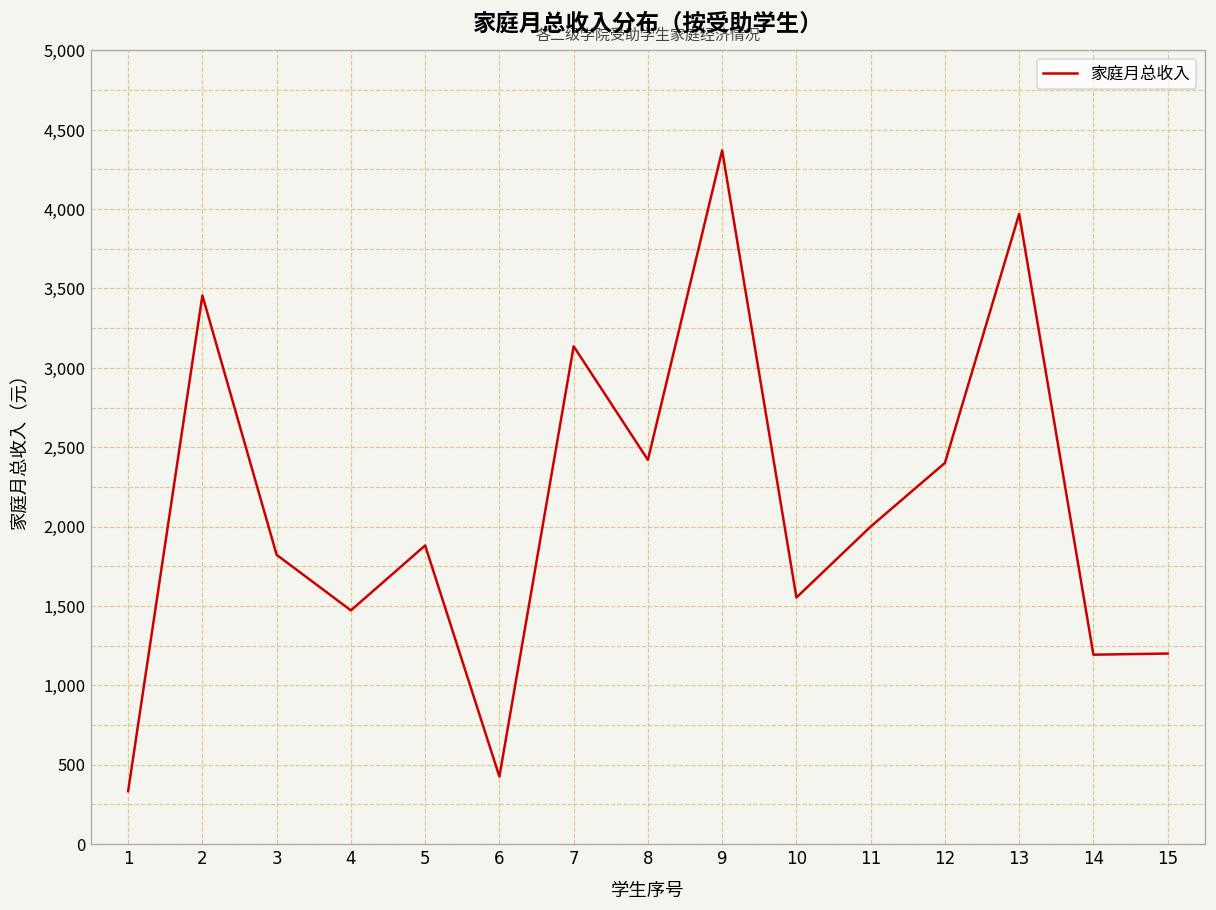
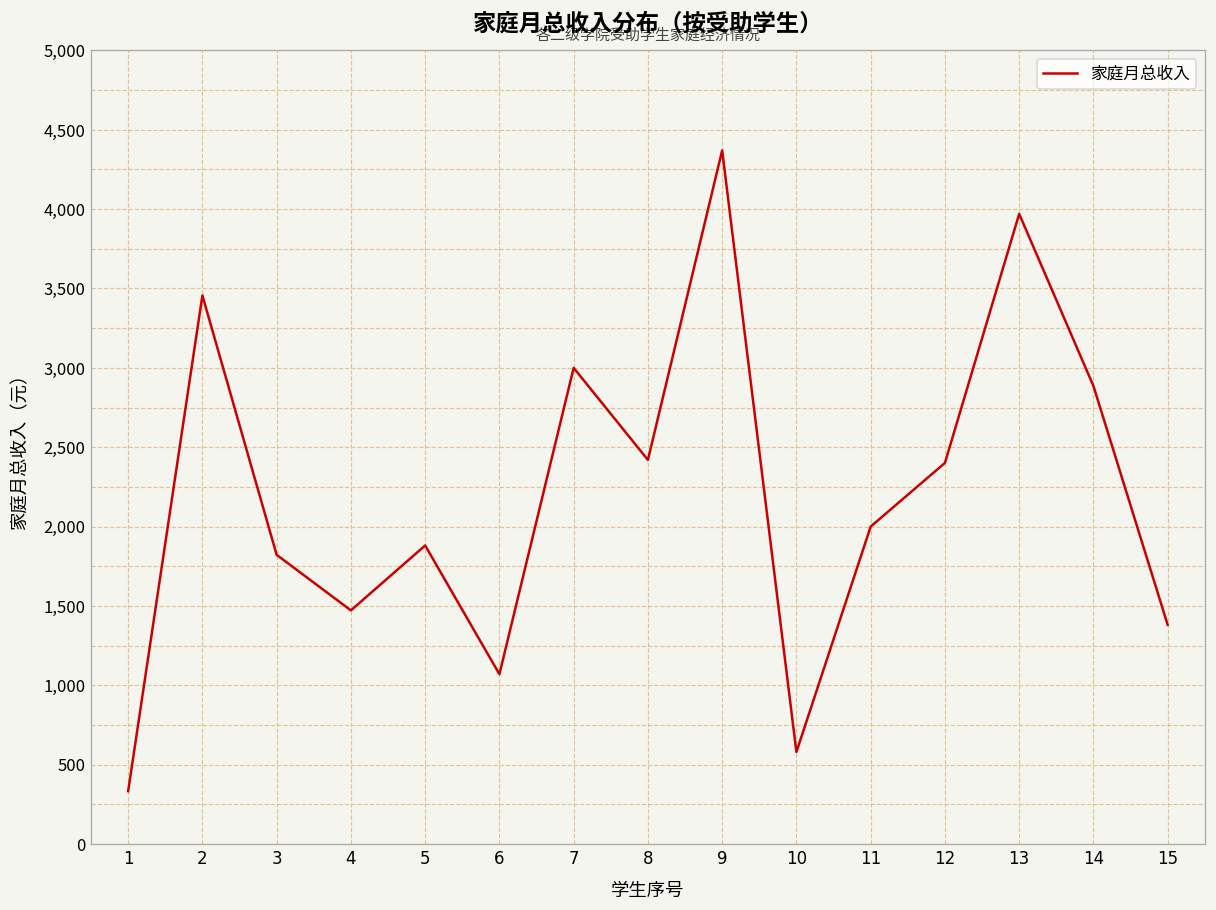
  {
    "1": "330",
    "2": "3,460",
    "3": "1,820",
    "4": "1,470",
    "5": "1,880",
-   "6": "430",
-   "7": "3,140",
+   "6": "1,070",
+   "7": "3,000",
    "8": "2,420",
    "9": "4,370",
-   "10": "1,550",
+   "10": "580",
    "11": "2,000",
    "12": "2,400",
    "13": "3,970",
-   "14": "1,190",
-   "15": "1,200"
+   "14": "2,890",
+   "15": "1,380"
  }
